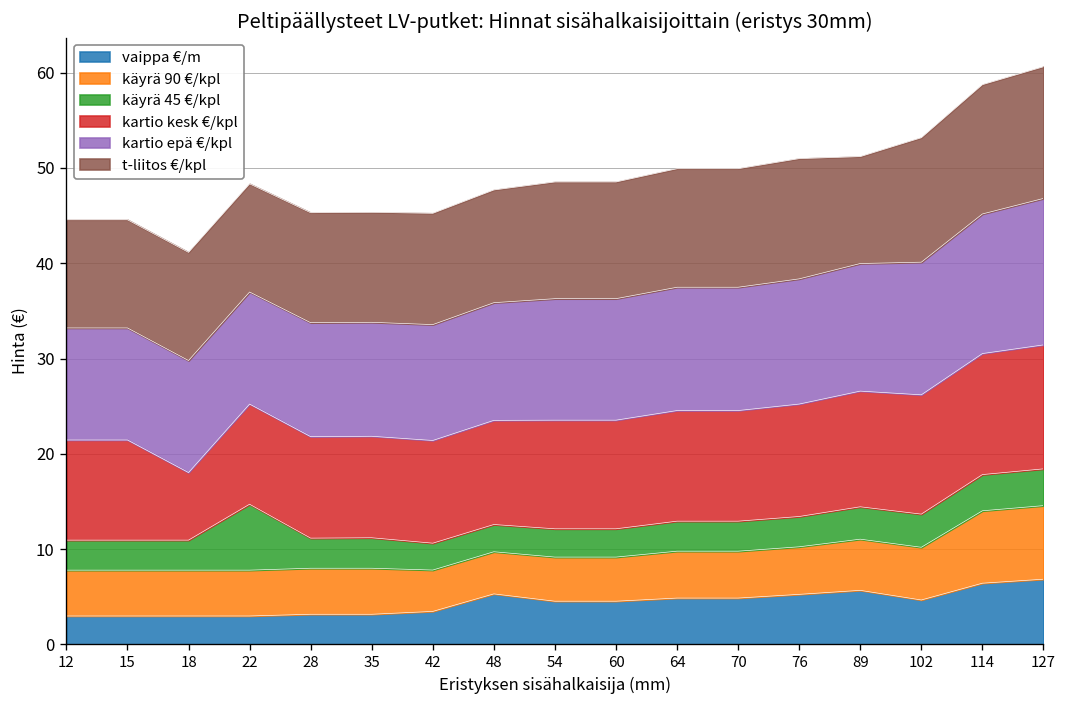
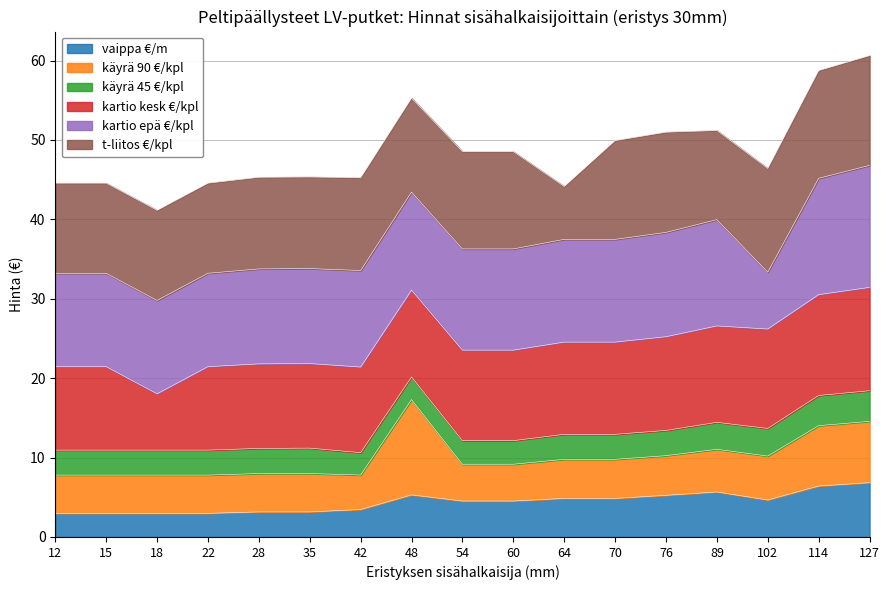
  {
    "vaippa €/m": {
      "12": 3,
      "15": 3,
      "18": 3,
      "22": 3,
      "28": 3,
      "35": 3,
      "42": 3,
      "48": 5,
      "54": 5,
      "60": 5,
      "64": 5,
      "70": 5,
      "76": 5,
      "89": 6,
      "102": 5,
      "114": 6,
      "127": 7
    },
    "käyrä 90 €/kpl": {
      "12": 5,
      "15": 5,
      "18": 5,
      "22": 5,
      "28": 5,
      "35": 5,
      "42": 4,
-     "48": 4,
+     "48": 12,
      "54": 5,
      "60": 5,
      "64": 5,
      "70": 5,
      "76": 5,
      "89": 5,
      "102": 6,
      "114": 8,
      "127": 8
    },
    "käyrä 45 €/kpl": {
      "12": 3,
      "15": 3,
      "18": 3,
-     "22": 7,
+     "22": 3,
      "28": 3,
      "35": 3,
      "42": 3,
      "48": 3,
      "54": 3,
      "60": 3,
      "64": 3,
      "70": 3,
      "76": 3,
      "89": 3,
      "102": 3,
      "114": 4,
      "127": 4
    },
    "kartio kesk €/kpl": {
      "12": 11,
      "15": 11,
      "18": 7,
      "22": 11,
      "28": 11,
      "35": 11,
      "42": 11,
      "48": 11,
      "54": 11,
      "60": 11,
      "64": 12,
      "70": 12,
      "76": 12,
      "89": 12,
      "102": 13,
      "114": 13,
      "127": 13
    },
    "kartio epä €/kpl": {
      "12": 12,
      "15": 12,
      "18": 12,
      "22": 12,
      "28": 12,
      "35": 12,
      "42": 12,
      "48": 12,
      "54": 13,
      "60": 13,
      "64": 13,
      "70": 13,
      "76": 13,
      "89": 13,
-     "102": 14,
+     "102": 7,
      "114": 15,
      "127": 15
    },
    "t-liitos €/kpl": {
      "12": 11,
      "15": 11,
      "18": 11,
      "22": 11,
      "28": 12,
      "35": 12,
      "42": 12,
      "48": 12,
      "54": 12,
      "60": 12,
-     "64": 12,
+     "64": 7,
      "70": 12,
      "76": 13,
      "89": 11,
      "102": 13,
      "114": 14,
      "127": 14
    }
  }
